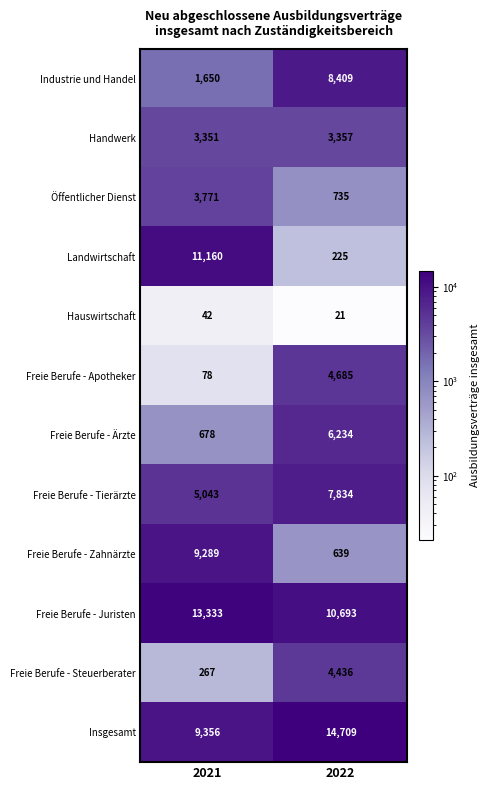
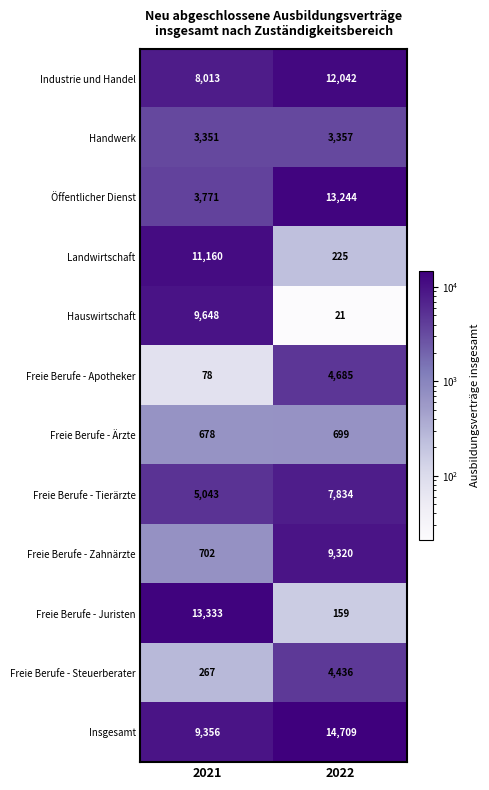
  {
    "Industrie und Handel": {
-     "2021": "1,650",
-     "2022": "8,409"
+     "2021": "8,013",
+     "2022": "12,042"
    },
    "Handwerk": {
      "2021": "3,351",
      "2022": "3,357"
    },
    "Öffentlicher Dienst": {
      "2021": "3,771",
-     "2022": "735"
+     "2022": "13,244"
    },
    "Landwirtschaft": {
      "2021": "11,160",
      "2022": "225"
    },
    "Hauswirtschaft": {
-     "2021": "42",
+     "2021": "9,648",
      "2022": "21"
    },
    "Freie Berufe - Apotheker": {
      "2021": "78",
      "2022": "4,685"
    },
    "Freie Berufe - Ärzte": {
      "2021": "678",
-     "2022": "6,234"
+     "2022": "699"
    },
    "Freie Berufe - Tierärzte": {
      "2021": "5,043",
      "2022": "7,834"
    },
    "Freie Berufe - Zahnärzte": {
-     "2021": "9,289",
-     "2022": "639"
+     "2021": "702",
+     "2022": "9,320"
    },
    "Freie Berufe - Juristen": {
      "2021": "13,333",
-     "2022": "10,693"
+     "2022": "159"
    },
    "Freie Berufe - Steuerberater": {
      "2021": "267",
      "2022": "4,436"
    },
    "Insgesamt": {
      "2021": "9,356",
      "2022": "14,709"
    }
  }
